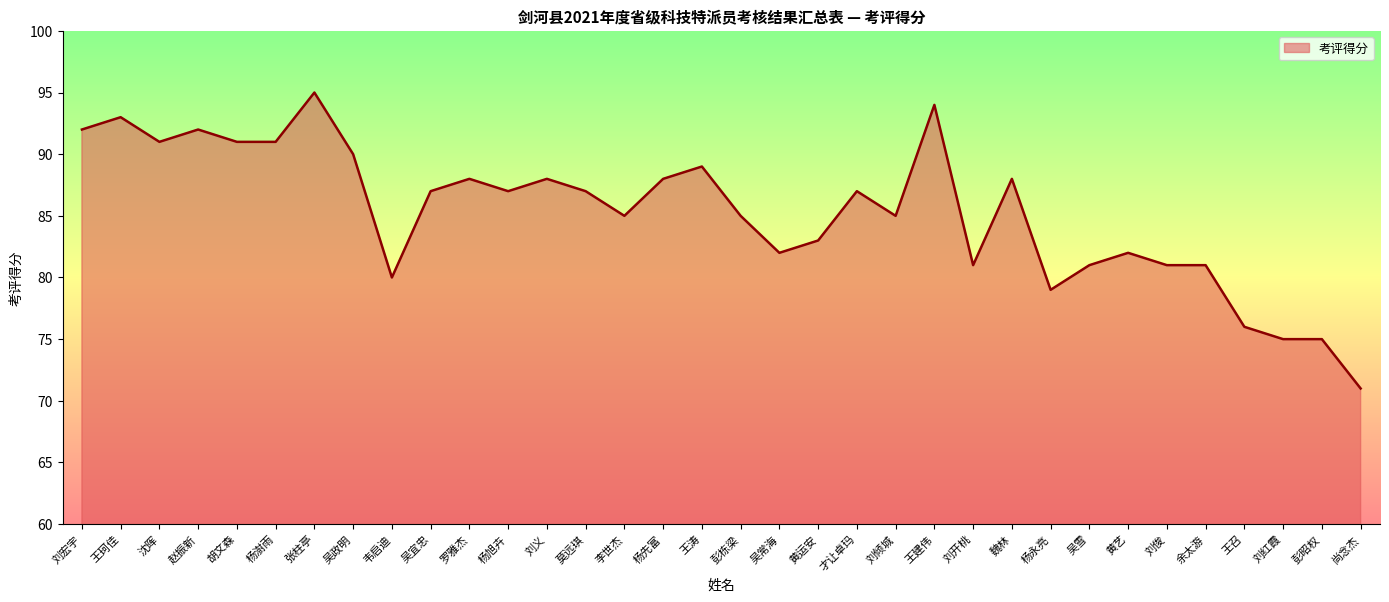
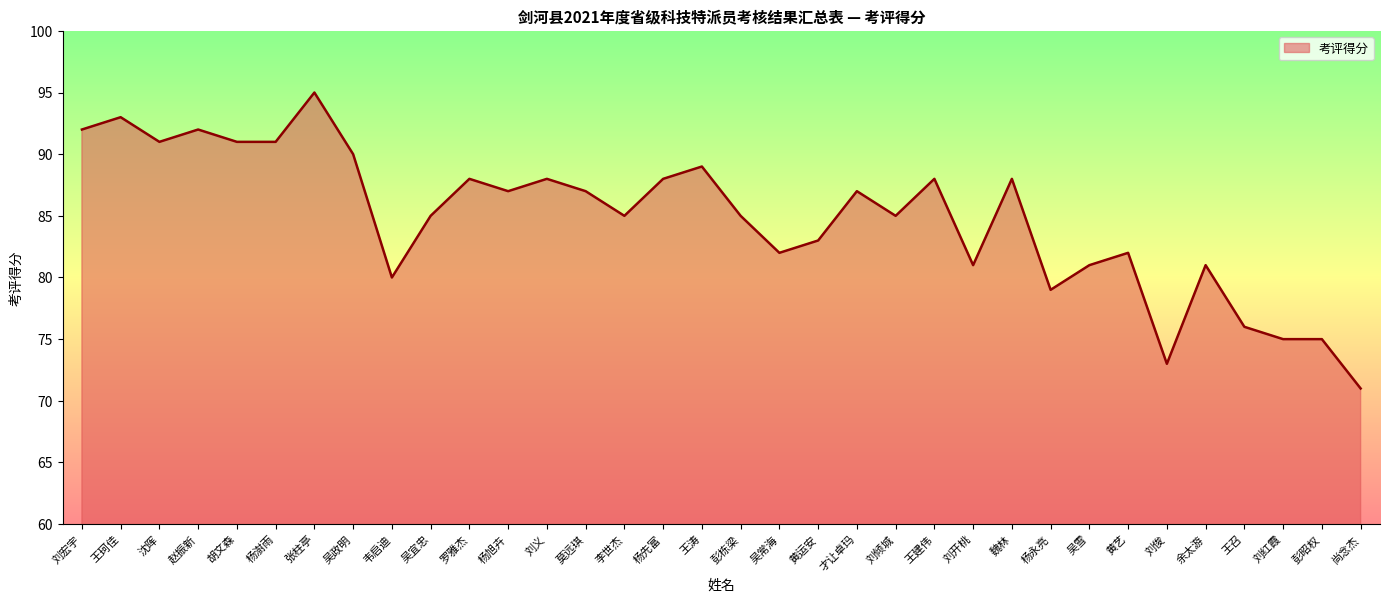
  {
    "刘宏宇": 92,
    "王珂佳": 93,
    "沈晖": 91,
    "赵振新": 92,
    "胡文森": 91,
    "杨澍雨": 91,
    "张柱亭": 95,
    "吴政明": 90,
    "韦启迪": 80,
-   "吴宜忠": 87,
+   "吴宜忠": 85,
    "罗雅杰": 88,
    "杨旭卉": 87,
    "刘义": 88,
    "莫远琪": 87,
    "李世杰": 85,
    "杨先富": 88,
    "王涛": 89,
    "彭栋梁": 85,
    "吴常海": 82,
    "黄运安": 83,
    "才让卓玛": 87,
    "刘倾城": 85,
-   "王建伟": 94,
+   "王建伟": 88,
    "刘开桃": 81,
    "魏林": 88,
    "杨永亮": 79,
    "吴雪": 81,
    "黄艺": 82,
-   "刘俊": 81,
+   "刘俊": 73,
    "余太游": 81,
    "王召": 76,
    "刘红霞": 75,
    "彭昭权": 75,
    "尚念杰": 71
  }
